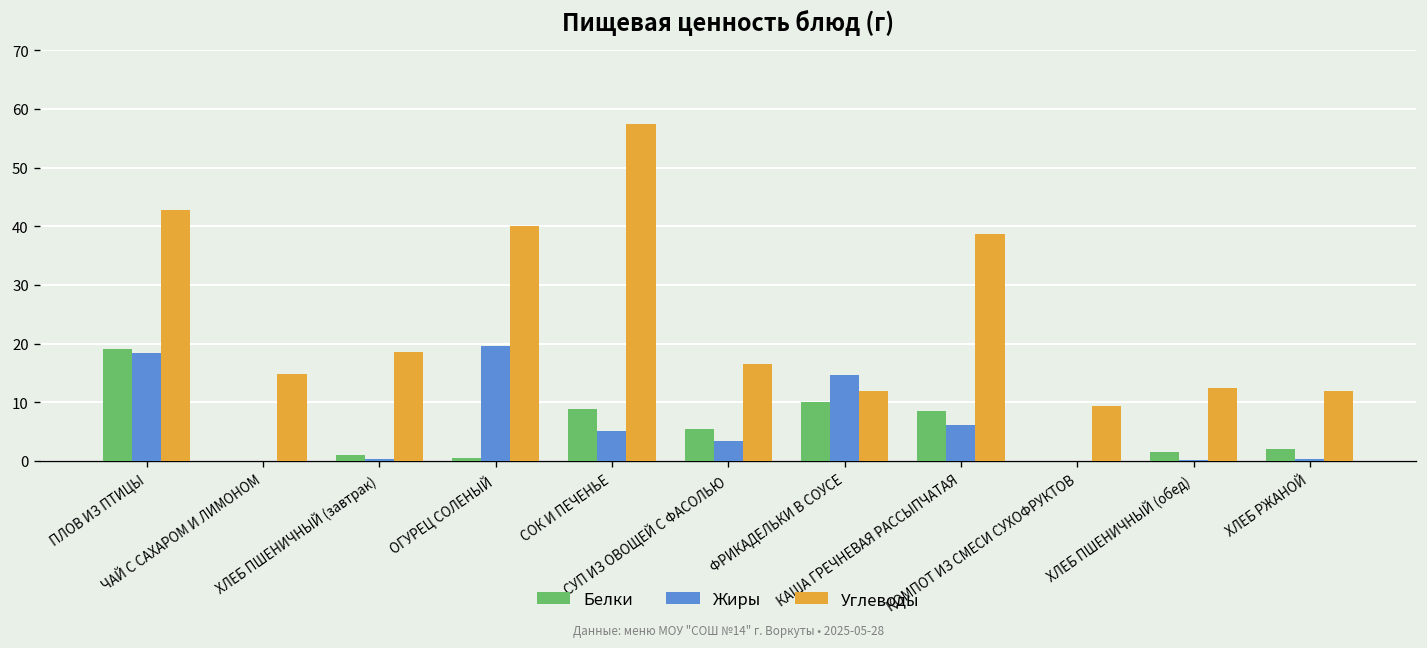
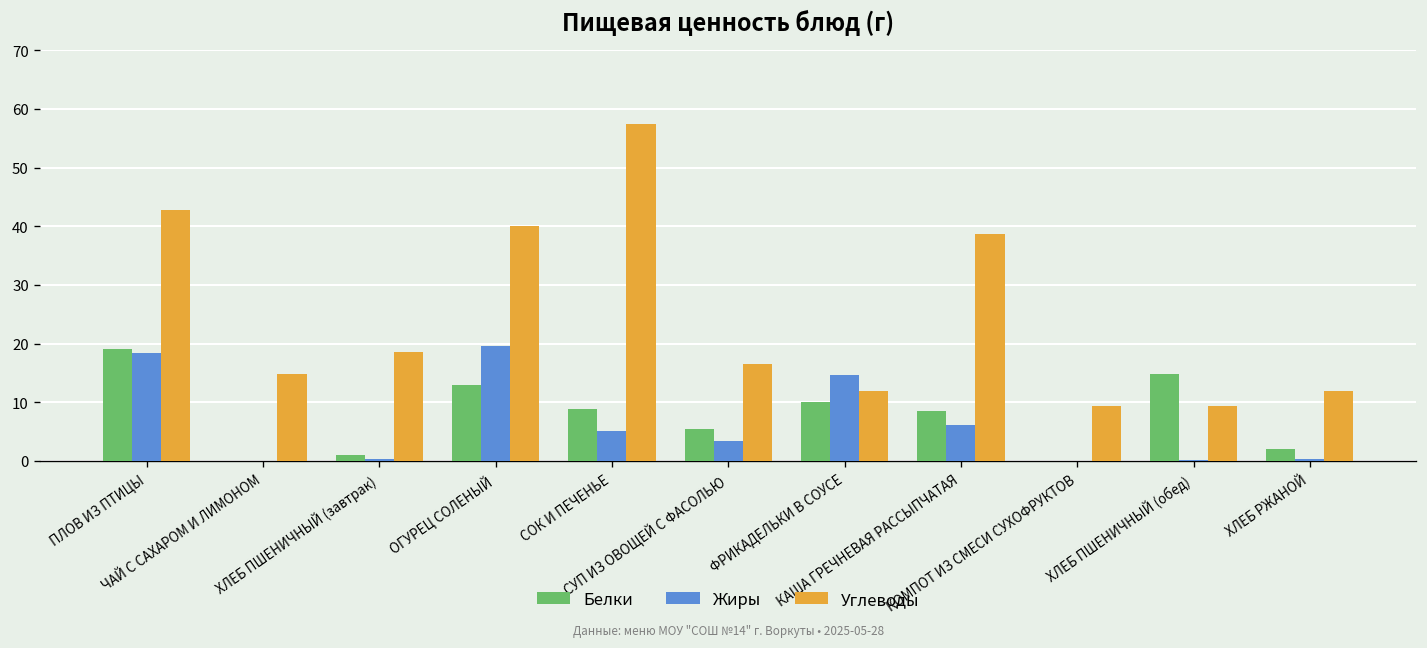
  {
    "Белки": {
      "ПЛОВ ИЗ ПТИЦЫ": 19,
      "ХЛЕБ ПШЕНИЧНЫЙ (завтрак)": 1,
-     "ОГУРЕЦ СОЛЕНЫЙ": 1,
+     "ОГУРЕЦ СОЛЕНЫЙ": 13,
      "СОК И ПЕЧЕНЬЕ": 9,
      "СУП ИЗ ОВОЩЕЙ С ФАСОЛЬЮ": 5,
      "ФРИКАДЕЛЬКИ В СОУСЕ": 10,
      "КАША ГРЕЧНЕВАЯ РАССЫПЧАТАЯ": 9,
      "КОМПОТ ИЗ СМЕСИ СУХОФРУКТОВ": 0,
-     "ХЛЕБ ПШЕНИЧНЫЙ (обед)": 2,
+     "ХЛЕБ ПШЕНИЧНЫЙ (обед)": 15,
      "ХЛЕБ РЖАНОЙ": 2
    },
    "Жиры": {
      "ПЛОВ ИЗ ПТИЦЫ": 18,
      "ОГУРЕЦ СОЛЕНЫЙ": 20,
      "СОК И ПЕЧЕНЬЕ": 5,
      "СУП ИЗ ОВОЩЕЙ С ФАСОЛЬЮ": 3,
      "ФРИКАДЕЛЬКИ В СОУСЕ": 15,
      "КАША ГРЕЧНЕВАЯ РАССЫПЧАТАЯ": 6,
      "КОМПОТ ИЗ СМЕСИ СУХОФРУКТОВ": 0
    },
    "Углеводы": {
      "ПЛОВ ИЗ ПТИЦЫ": 43,
      "ЧАЙ С САХАРОМ И ЛИМОНОМ": 15,
      "ХЛЕБ ПШЕНИЧНЫЙ (завтрак)": 19,
      "ОГУРЕЦ СОЛЕНЫЙ": 40,
      "СОК И ПЕЧЕНЬЕ": 57,
      "СУП ИЗ ОВОЩЕЙ С ФАСОЛЬЮ": 17,
      "ФРИКАДЕЛЬКИ В СОУСЕ": 12,
      "КАША ГРЕЧНЕВАЯ РАССЫПЧАТАЯ": 39,
      "КОМПОТ ИЗ СМЕСИ СУХОФРУКТОВ": 9,
-     "ХЛЕБ ПШЕНИЧНЫЙ (обед)": 12,
+     "ХЛЕБ ПШЕНИЧНЫЙ (обед)": 9,
      "ХЛЕБ РЖАНОЙ": 12
    }
  }
